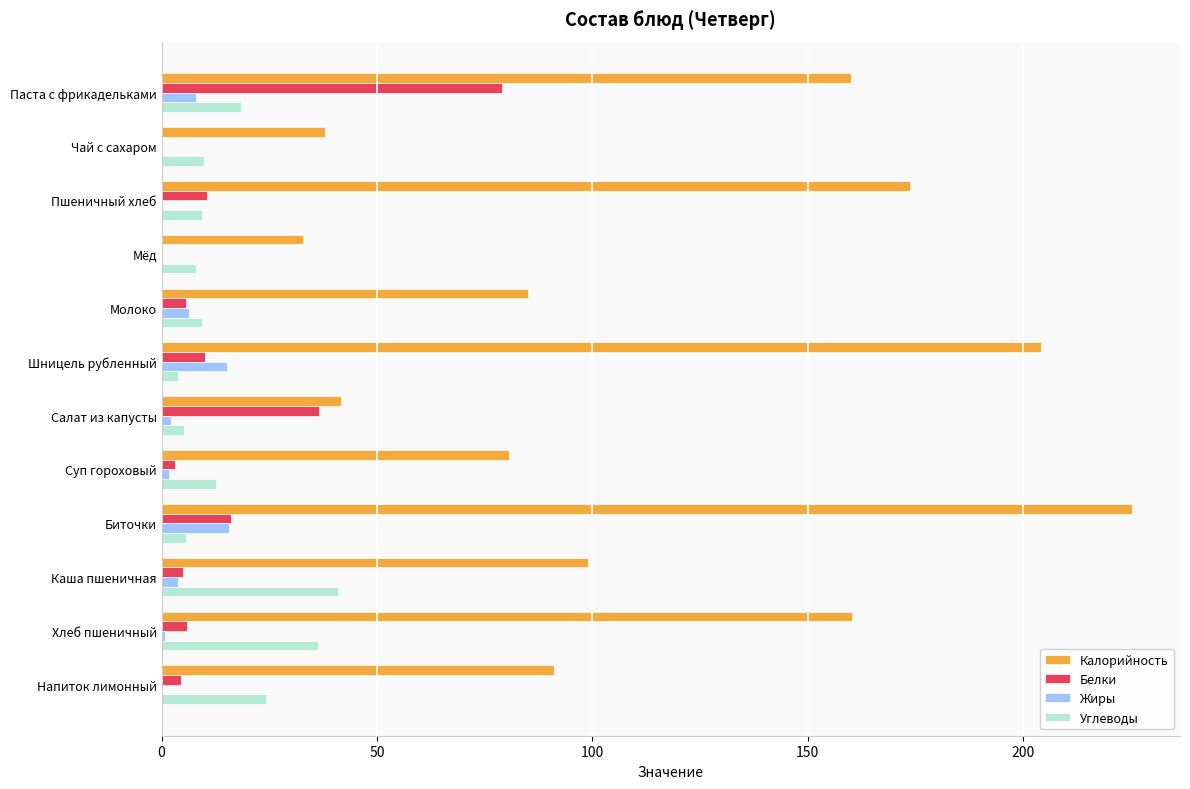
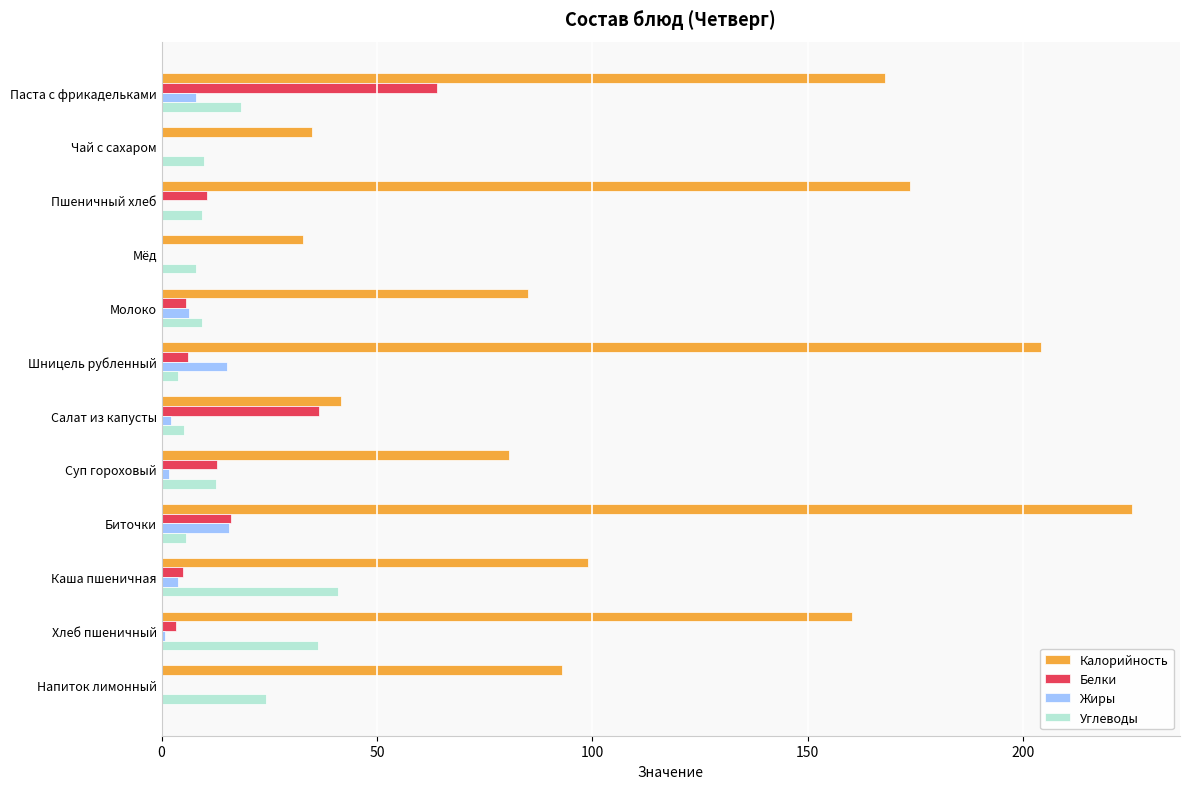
  {
    "Калорийность": {
-     "Паста с фрикадельками": 160,
-     "Чай с сахаром": 38,
+     "Паста с фрикадельками": 168,
+     "Чай с сахаром": 35,
      "Пшеничный хлеб": 174,
      "Мёд": 33,
      "Молоко": 85,
      "Шницель рубленный": 204,
      "Салат из капусты": 42,
      "Суп гороховый": 81,
      "Биточки": 225,
      "Каша пшеничная": 99,
      "Хлеб пшеничный": 160,
-     "Напиток лимонный": 91
+     "Напиток лимонный": 93
    },
    "Белки": {
-     "Паста с фрикадельками": 79,
+     "Паста с фрикадельками": 64,
      "Пшеничный хлеб": 11,
      "Мёд": 0,
      "Молоко": 6,
-     "Шницель рубленный": 10,
+     "Шницель рубленный": 6,
      "Салат из капусты": 37,
-     "Суп гороховый": 3,
+     "Суп гороховый": 13,
      "Биточки": 16,
      "Каша пшеничная": 5,
-     "Хлеб пшеничный": 6,
-     "Напиток лимонный": 5
+     "Хлеб пшеничный": 3,
+     "Напиток лимонный": 0
    }
  }
